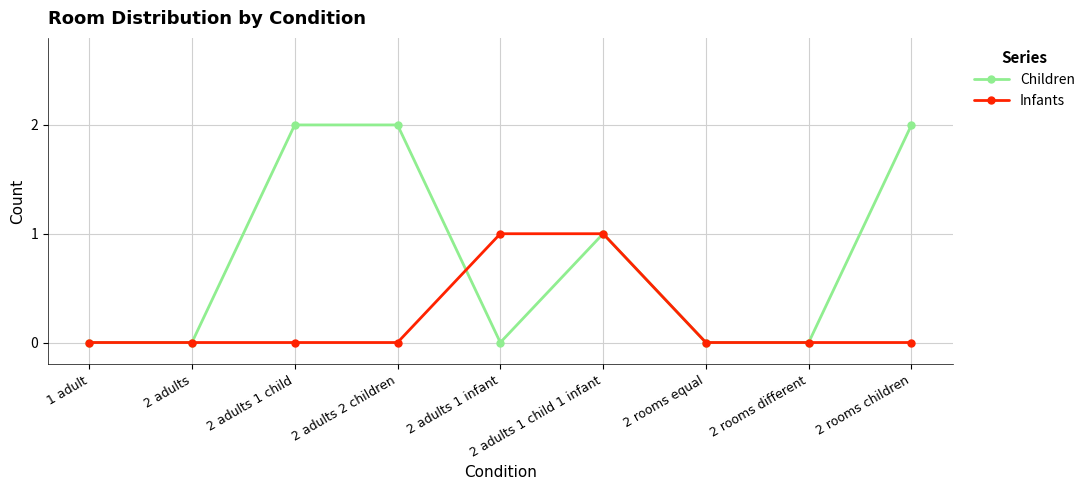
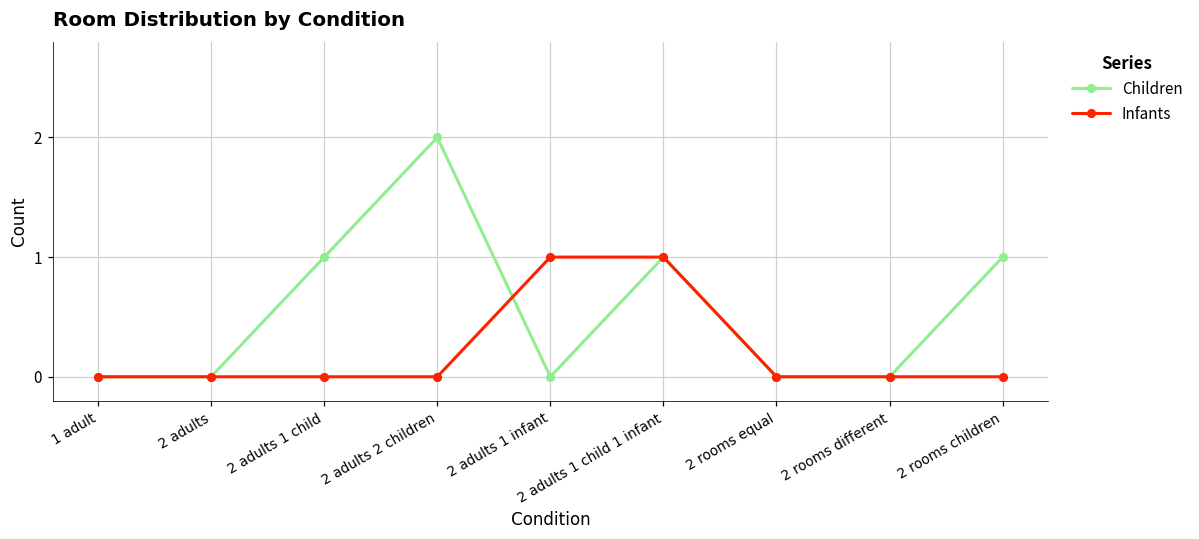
  {
    "Children": {
-     "2 adults 1 child": 2,
+     "2 adults 1 child": 1,
      "2 adults 2 children": 2,
      "2 adults 1 infant": 0,
-     "2 rooms children": 2
+     "2 rooms children": 1
    },
    "Infants": {
      "2 adults 1 child": 0,
      "2 adults 2 children": 0,
      "2 adults 1 infant": 1,
      "2 rooms children": 0
    }
  }
